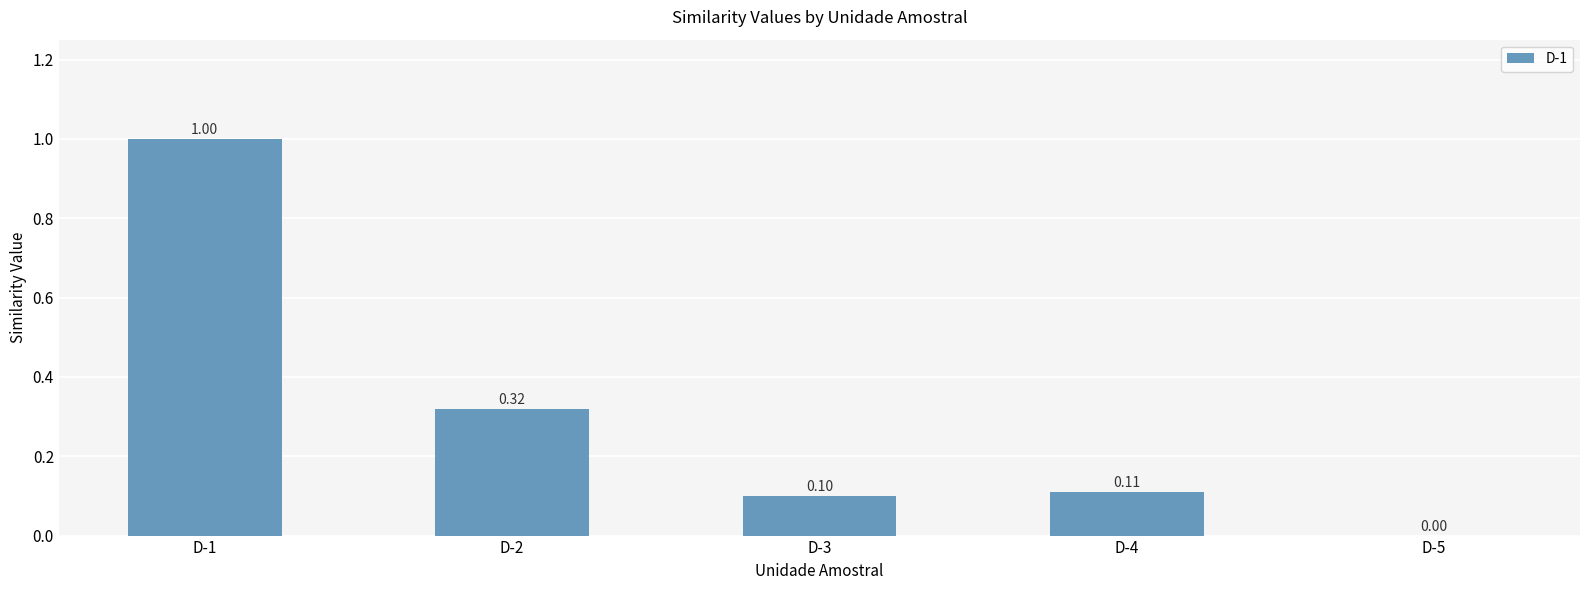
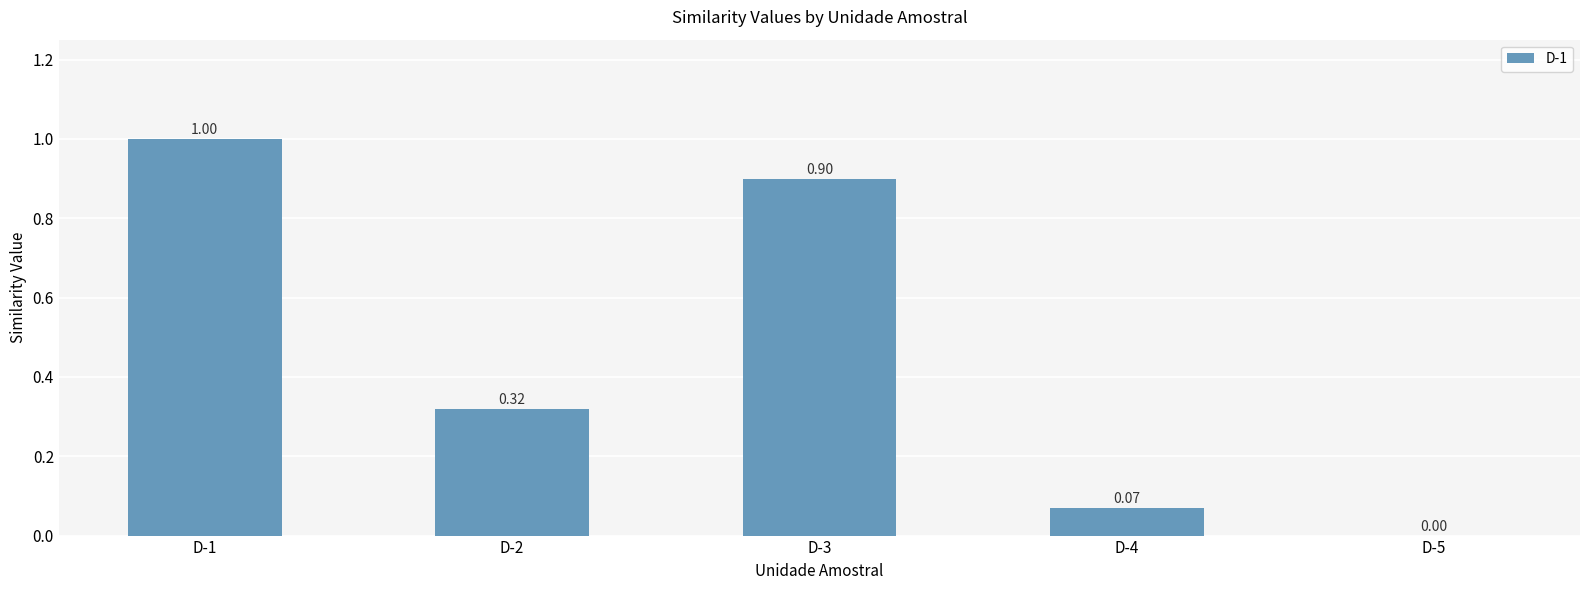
  {
    "D-1": 1.00,
    "D-2": 0.32,
-   "D-3": 0.10,
-   "D-4": 0.11,
+   "D-3": 0.90,
+   "D-4": 0.07,
    "D-5": 0.00
  }
